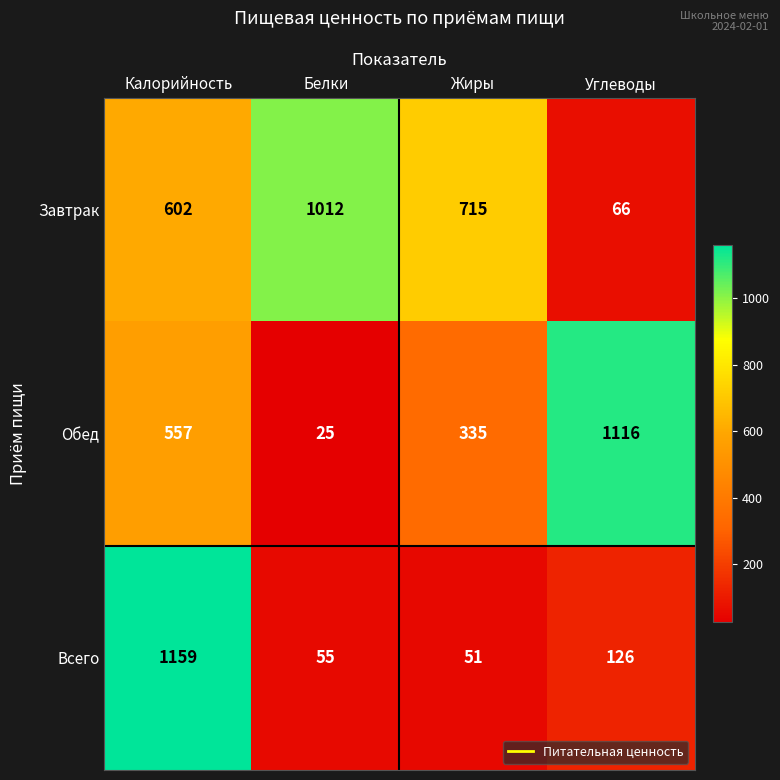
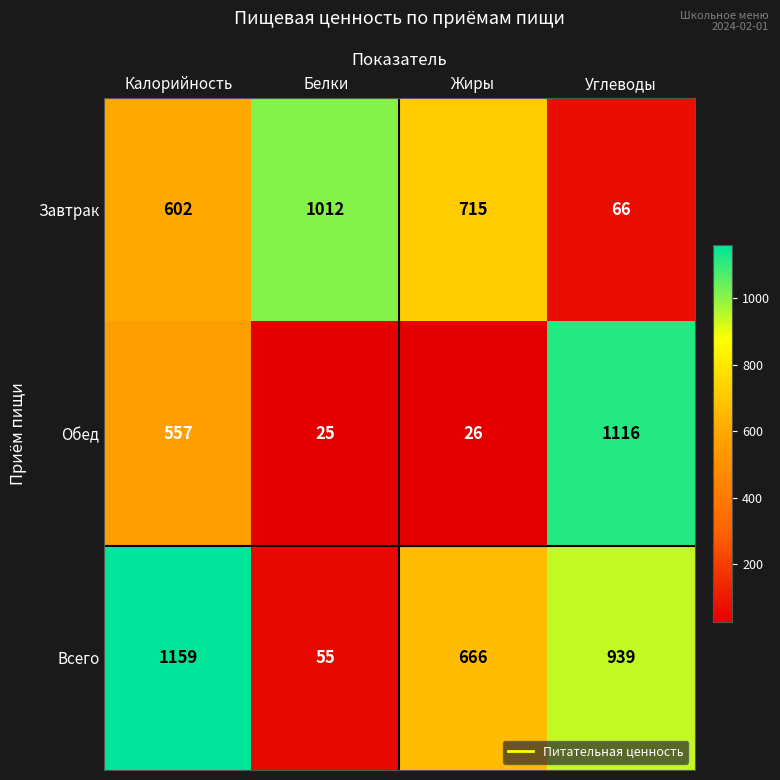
  {
    "Завтрак": {
      "Калорийность": 602,
      "Белки": 1012,
      "Жиры": 715,
      "Углеводы": 66
    },
    "Обед": {
      "Калорийность": 557,
      "Белки": 25,
-     "Жиры": 335,
+     "Жиры": 26,
      "Углеводы": 1116
    },
    "Всего": {
      "Калорийность": 1159,
      "Белки": 55,
-     "Жиры": 51,
-     "Углеводы": 126
+     "Жиры": 666,
+     "Углеводы": 939
    }
  }
